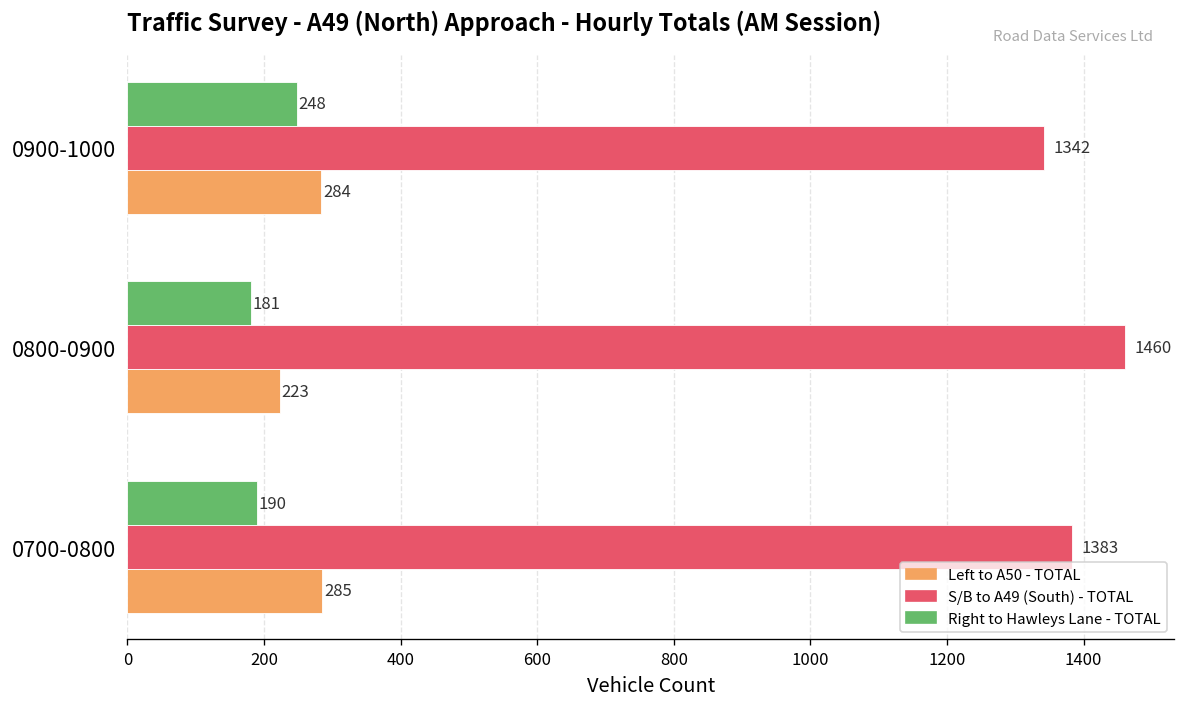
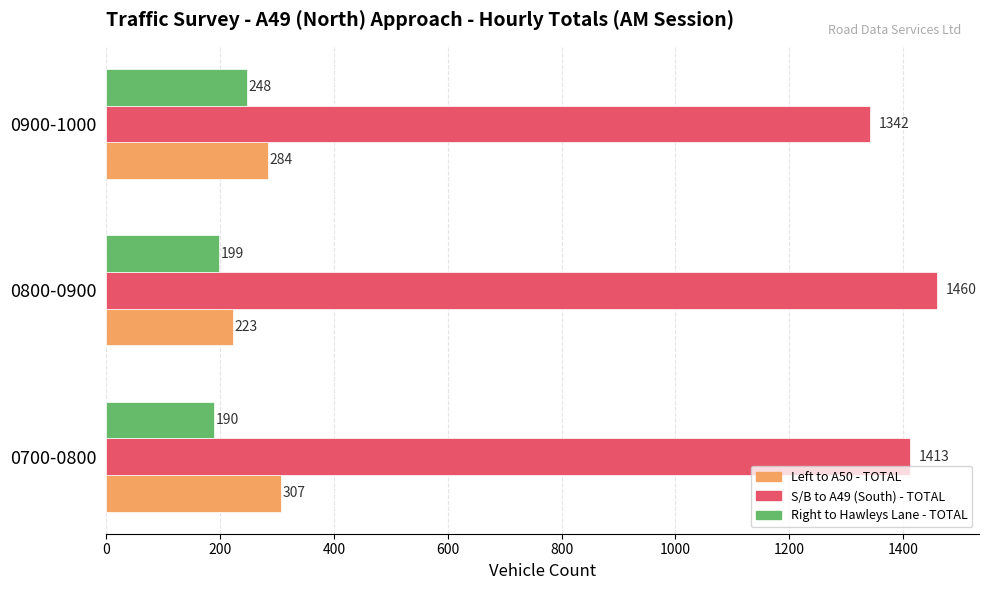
  {
    "Left to A50 - TOTAL": {
      "0900-1000": 284,
      "0800-0900": 223,
-     "0700-0800": 285
+     "0700-0800": 307
    },
    "S/B to A49 (South) - TOTAL": {
      "0900-1000": 1342,
      "0800-0900": 1460,
-     "0700-0800": 1383
+     "0700-0800": 1413
    },
    "Right to Hawleys Lane - TOTAL": {
      "0900-1000": 248,
-     "0800-0900": 181,
+     "0800-0900": 199,
      "0700-0800": 190
    }
  }
